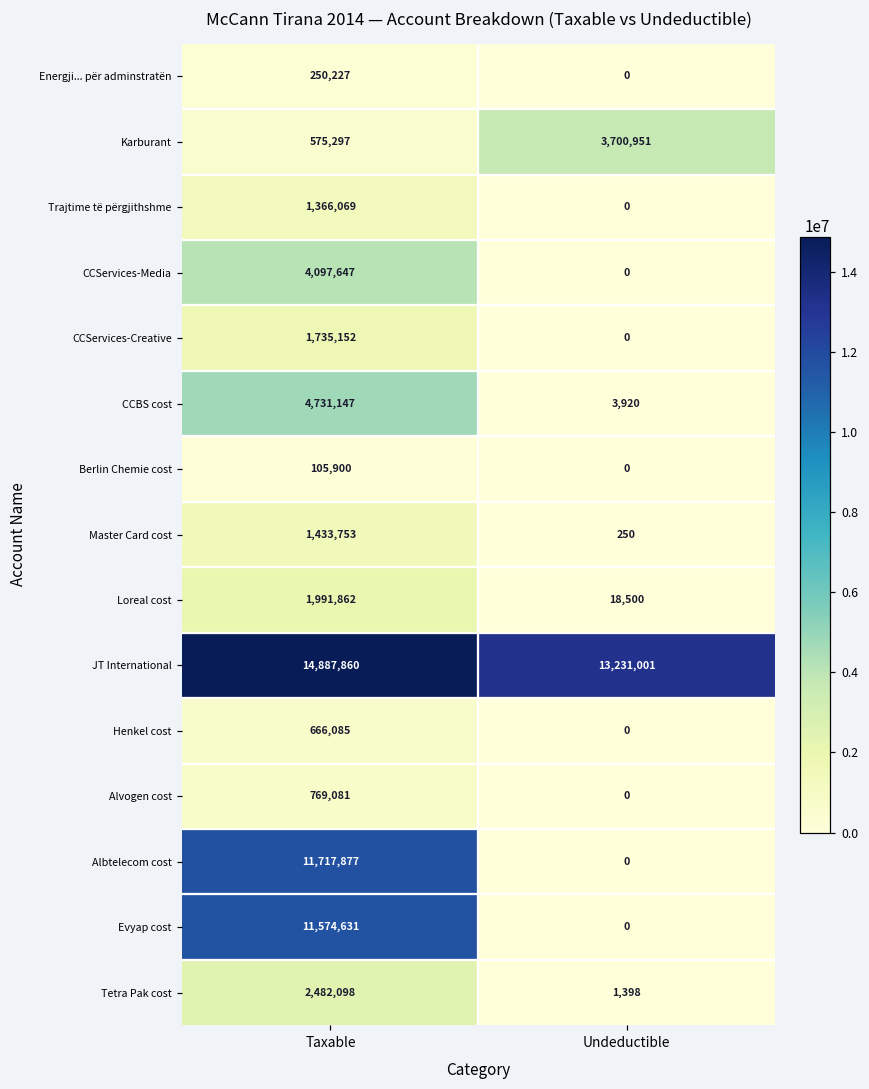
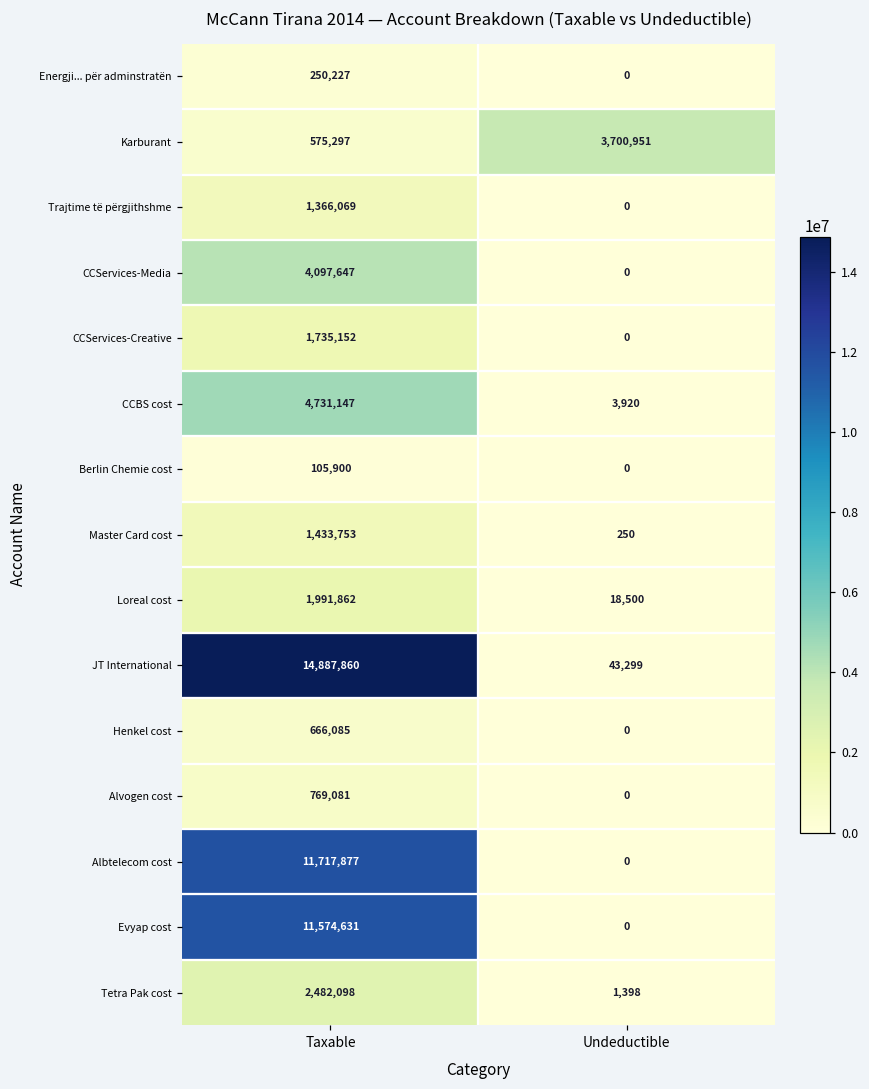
  {
    "Energji... për adminstratën": {
      "Taxable": "250,227",
      "Undeductible": "0"
    },
    "Karburant": {
      "Taxable": "575,297",
      "Undeductible": "3,700,951"
    },
    "Trajtime të përgjithshme": {
      "Taxable": "1,366,069",
      "Undeductible": "0"
    },
    "CCServices-Media": {
      "Taxable": "4,097,647",
      "Undeductible": "0"
    },
    "CCServices-Creative": {
      "Taxable": "1,735,152",
      "Undeductible": "0"
    },
    "CCBS cost": {
      "Taxable": "4,731,147",
      "Undeductible": "3,920"
    },
    "Berlin Chemie cost": {
      "Taxable": "105,900",
      "Undeductible": "0"
    },
    "Master Card cost": {
      "Taxable": "1,433,753",
      "Undeductible": "250"
    },
    "Loreal cost": {
      "Taxable": "1,991,862",
      "Undeductible": "18,500"
    },
    "JT International": {
      "Taxable": "14,887,860",
-     "Undeductible": "13,231,001"
+     "Undeductible": "43,299"
    },
    "Henkel cost": {
      "Taxable": "666,085",
      "Undeductible": "0"
    },
    "Alvogen cost": {
      "Taxable": "769,081",
      "Undeductible": "0"
    },
    "Albtelecom cost": {
      "Taxable": "11,717,877",
      "Undeductible": "0"
    },
    "Evyap cost": {
      "Taxable": "11,574,631",
      "Undeductible": "0"
    },
    "Tetra Pak cost": {
      "Taxable": "2,482,098",
      "Undeductible": "1,398"
    }
  }
